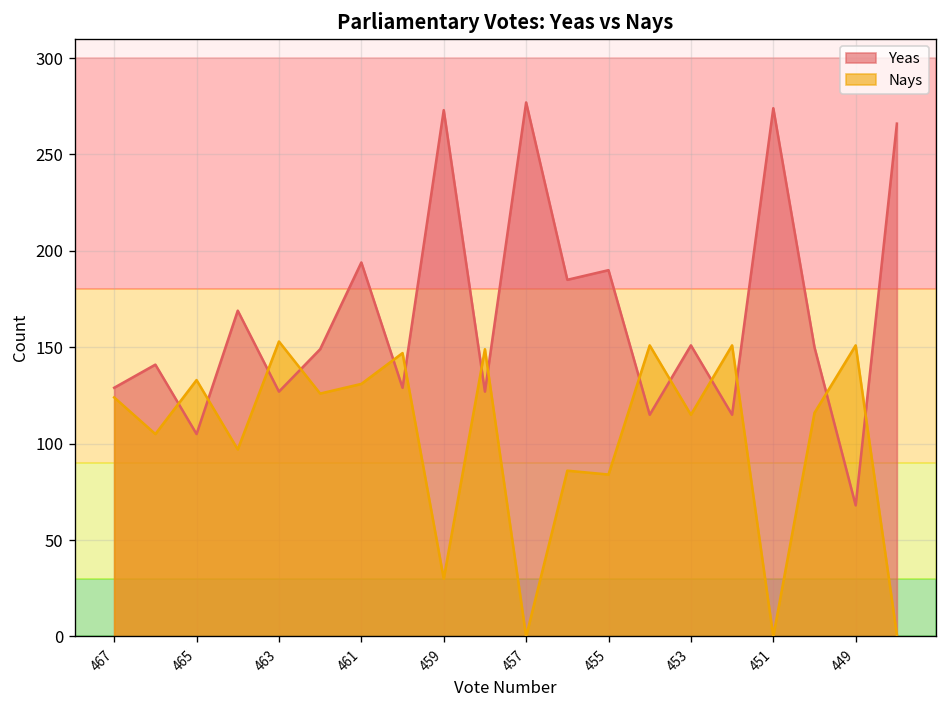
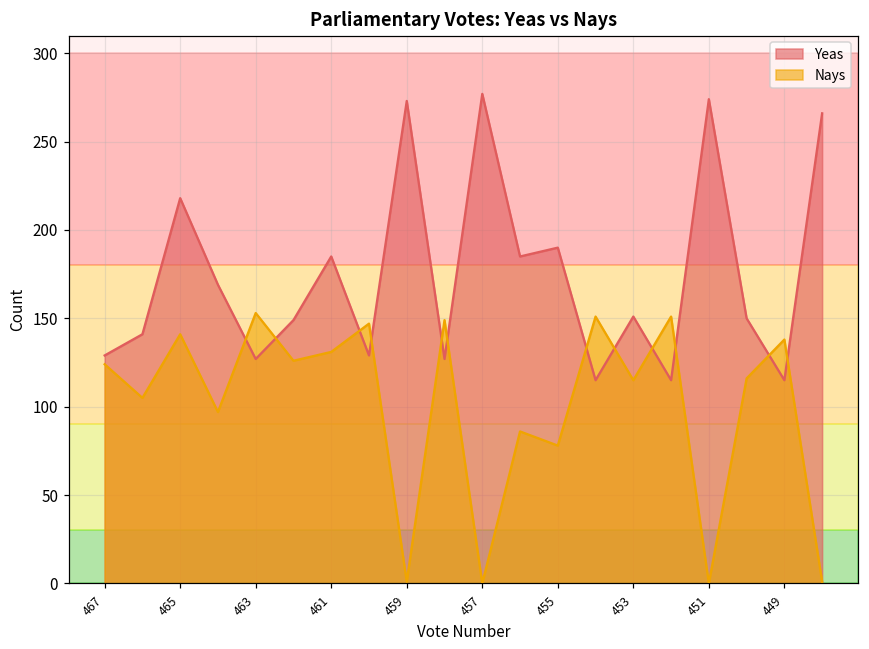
  {
    "Yeas": {
      "467": 129,
-     "465": 105,
+     "465": 218,
      "463": 127,
-     "461": 194,
+     "461": 185,
      "459": 273,
      "457": 277,
      "455": 190,
      "453": 151,
      "451": 274,
-     "449": 68
+     "449": 115
    },
    "Nays": {
      "467": 124,
-     "465": 133,
+     "465": 141,
      "463": 153,
      "461": 131,
-     "459": 30,
+     "459": 1,
      "457": 0,
-     "455": 84,
+     "455": 78,
      "453": 115,
      "451": 0,
-     "449": 151
+     "449": 138
    }
  }
